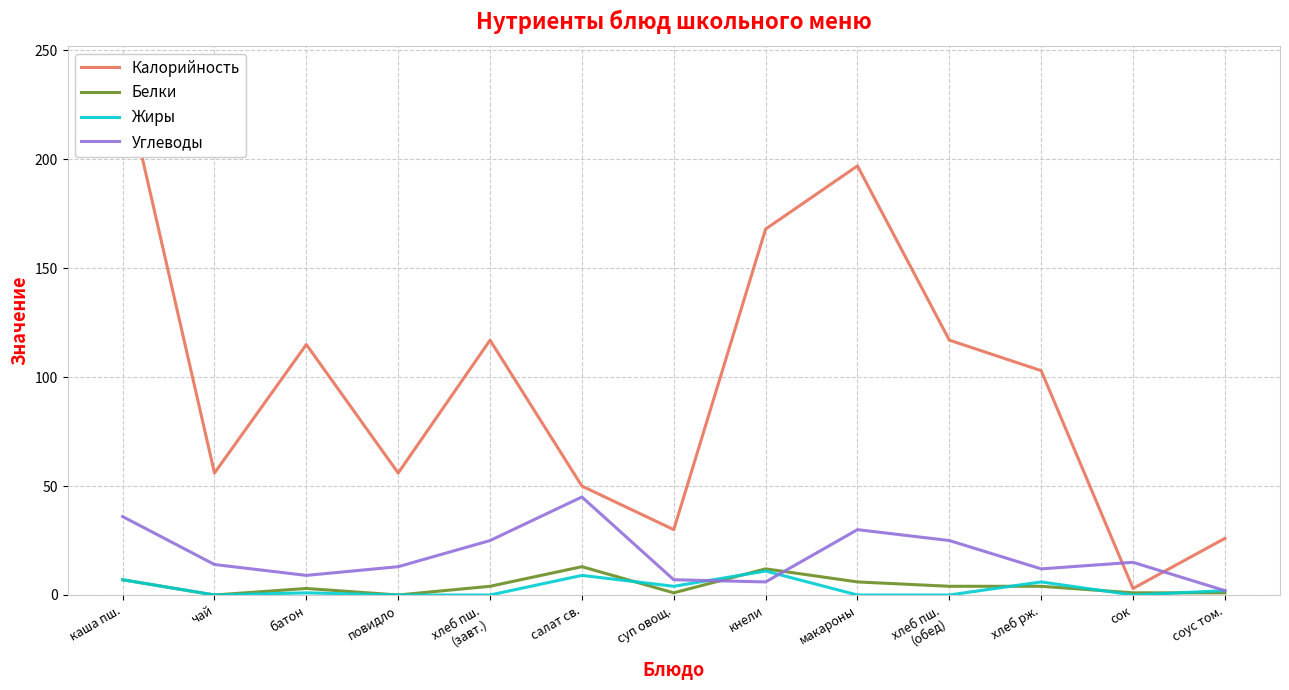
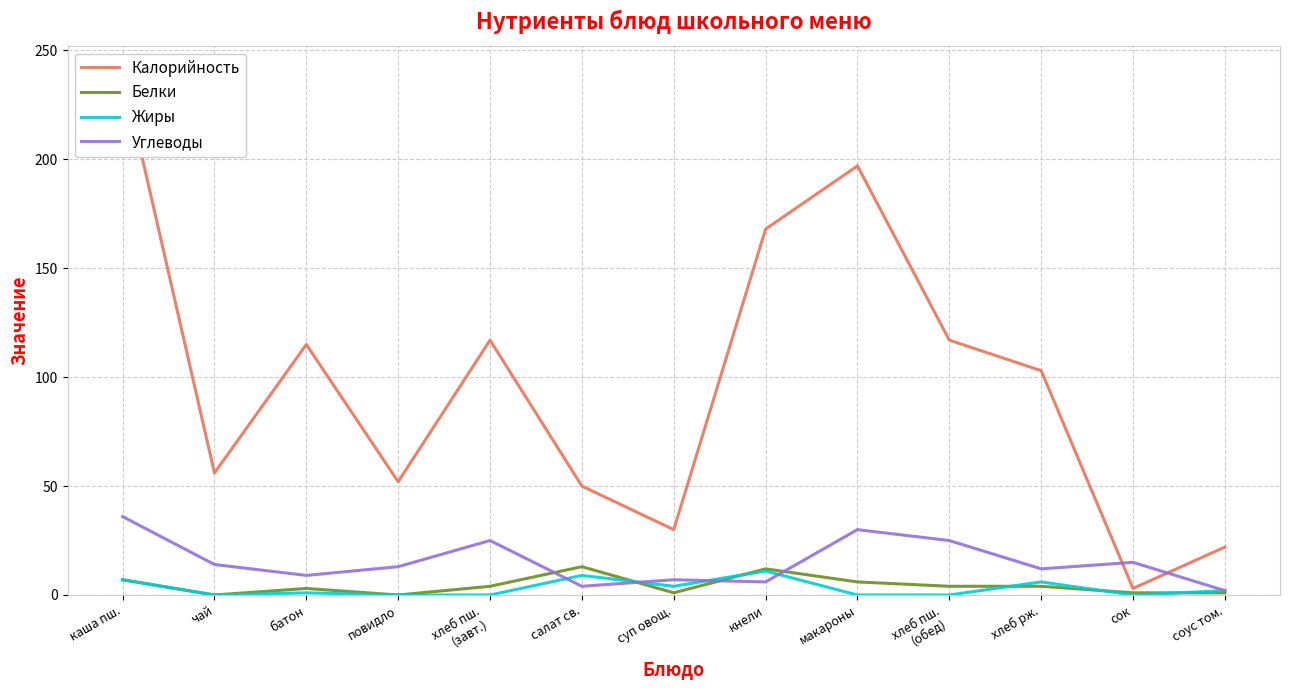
  {
    "Калорийность": {
      "чай": 56,
      "батон": 115,
-     "повидло": 56,
+     "повидло": 52,
      "хлеб пш. (завт.)": 117,
      "салат св.": 50,
      "суп овощ.": 30,
      "кнели": 168,
      "макароны": 197,
      "хлеб пш. (обед)": 117,
      "хлеб рж.": 103,
      "сок": 3,
-     "соус том.": 26
+     "соус том.": 22
    },
    "Белки": {
      "батон": 3,
      "хлеб пш. (завт.)": 4,
      "салат св.": 13,
      "суп овощ.": 1,
      "макароны": 6,
      "хлеб пш. (обед)": 4,
      "хлеб рж.": 4
    },
    "Жиры": {
      "батон": 1,
      "хлеб пш. (завт.)": 0,
      "салат св.": 9,
      "суп овощ.": 4,
      "макароны": 0,
      "хлеб пш. (обед)": 0,
      "хлеб рж.": 6
    },
    "Углеводы": {
      "каша пш.": 36,
      "чай": 14,
      "батон": 9,
      "повидло": 13,
      "хлеб пш. (завт.)": 25,
-     "салат св.": 45,
+     "салат св.": 4,
      "суп овощ.": 7,
      "кнели": 6,
      "макароны": 30,
      "хлеб пш. (обед)": 25,
      "хлеб рж.": 12,
      "сок": 15
    }
  }
